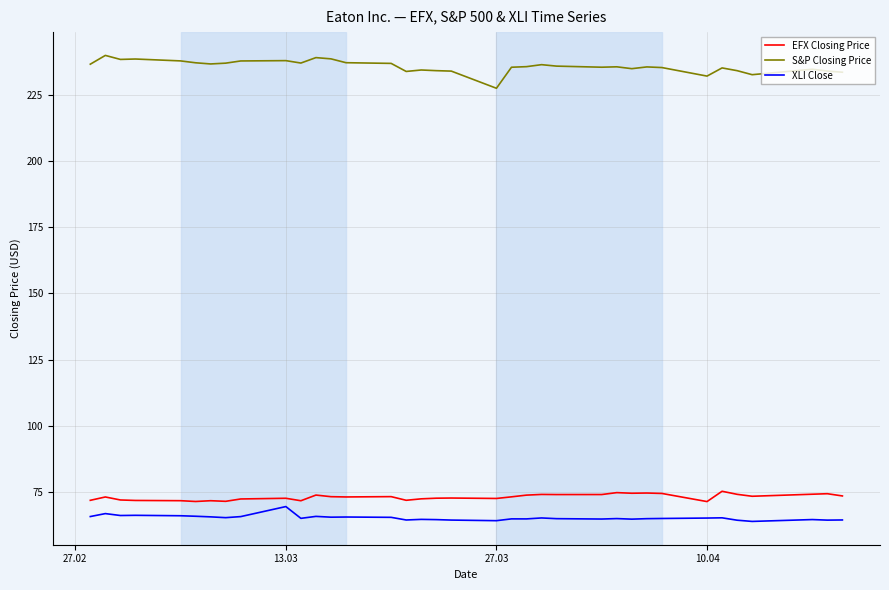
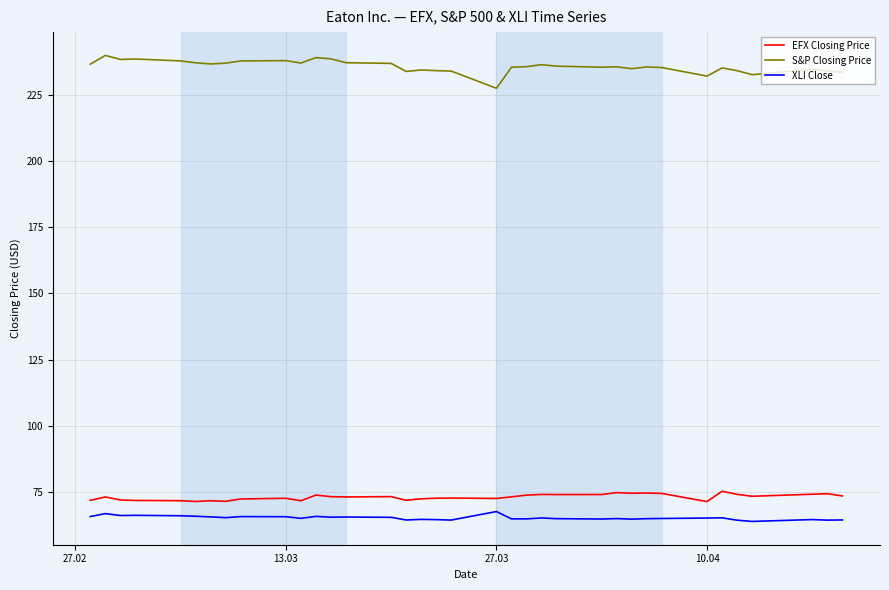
  {
    "EFX Closing Price": {
      "13.03": 73,
      "27.03": 73,
      "10.04": 72
    },
    "S&P Closing Price": {
      "13.03": 238,
      "27.03": 227,
      "10.04": 232
    },
    "XLI Close": {
-     "13.03": 70,
-     "27.03": 64,
+     "13.03": 66,
+     "27.03": 68,
      "10.04": 65
    }
  }
